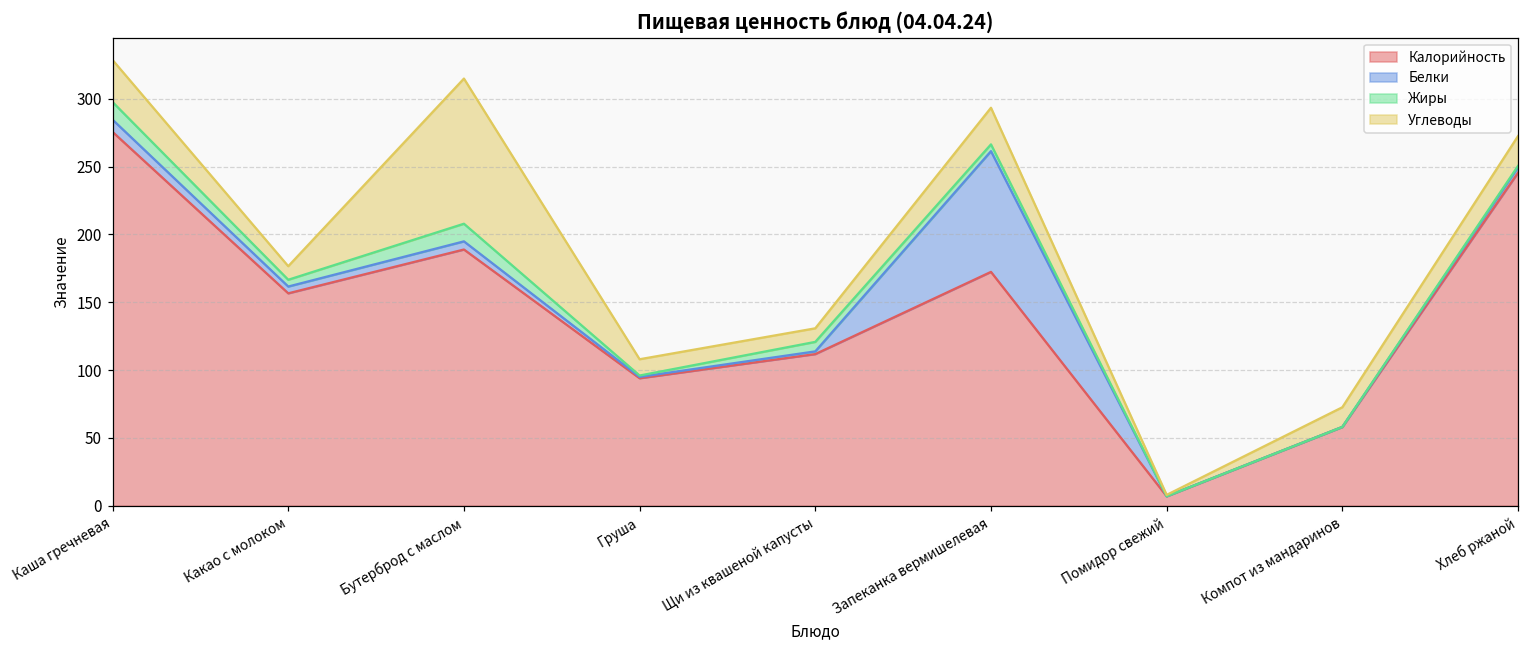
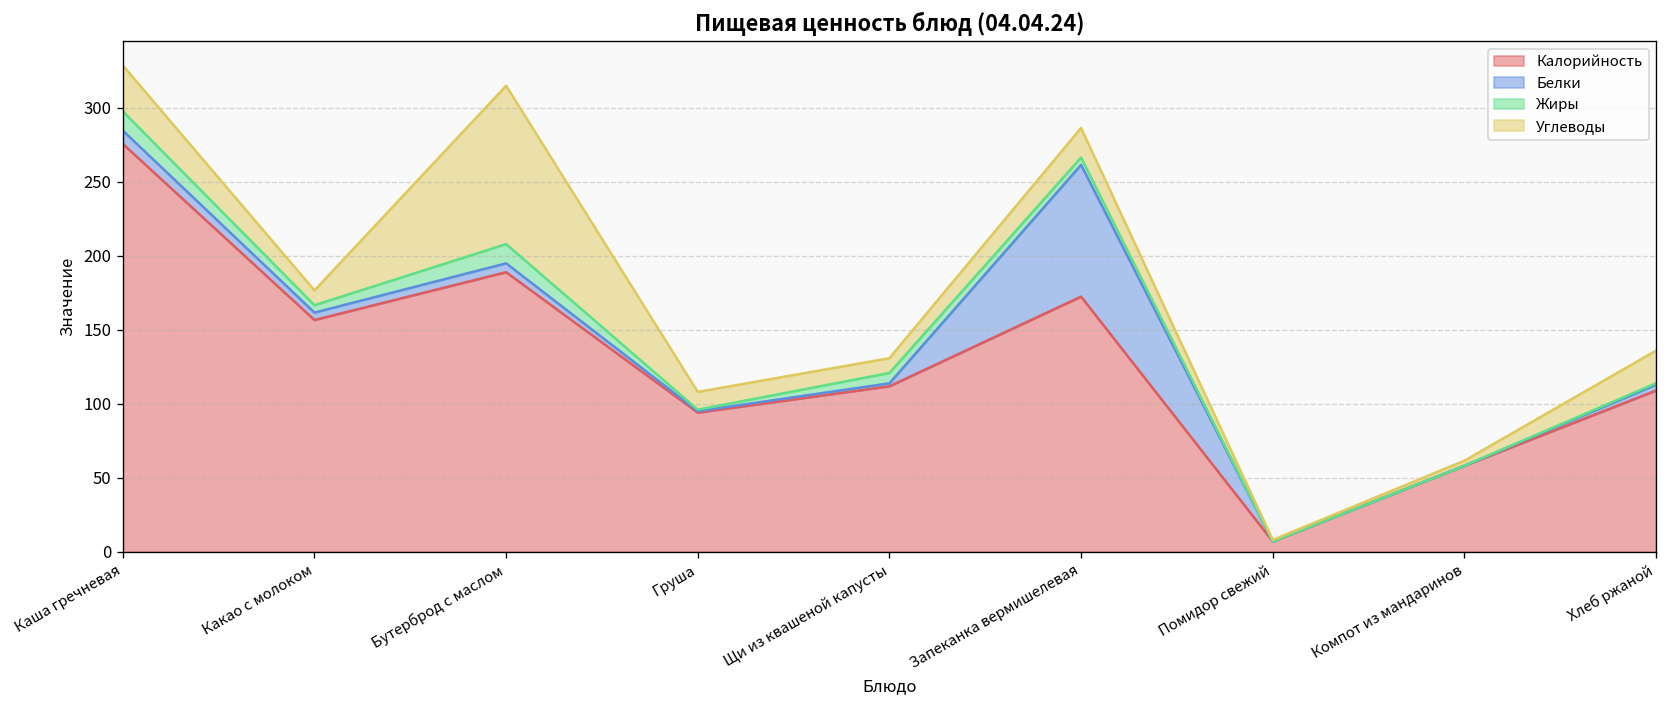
  {
    "Калорийность": {
      "Каша гречневая": 276,
      "Какао с молоком": 157,
      "Бутерброд с маслом": 189,
      "Запеканка вермишелевая": 172,
-     "Хлеб ржаной": 246
+     "Хлеб ржаной": 109
    },
    "Белки": {
      "Каша гречневая": 9,
      "Какао с молоком": 5,
      "Бутерброд с маслом": 6,
      "Запеканка вермишелевая": 89
    },
    "Жиры": {
      "Каша гречневая": 13,
      "Какао с молоком": 5,
      "Бутерброд с маслом": 13,
      "Щи из квашеной капусты": 7,
      "Запеканка вермишелевая": 5
    },
    "Углеводы": {
      "Каша гречневая": 31,
      "Какао с молоком": 10,
      "Бутерброд с маслом": 107,
      "Груша": 12,
      "Щи из квашеной капусты": 10,
-     "Запеканка вермишелевая": 27,
-     "Компот из мандаринов": 14,
+     "Запеканка вермишелевая": 20,
+     "Компот из мандаринов": 3,
      "Хлеб ржаной": 22
    }
  }
